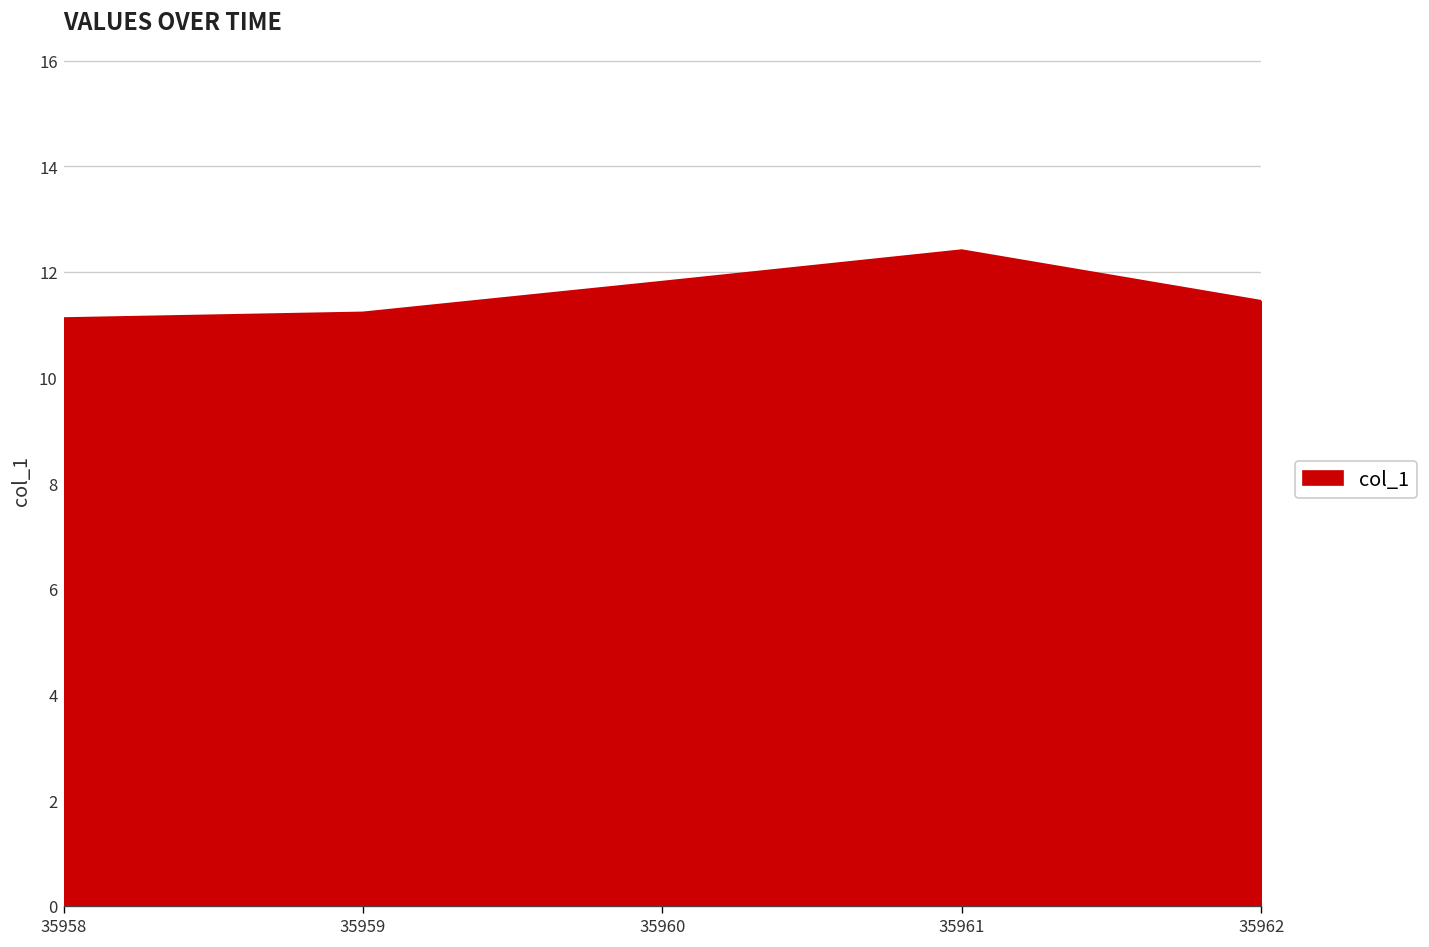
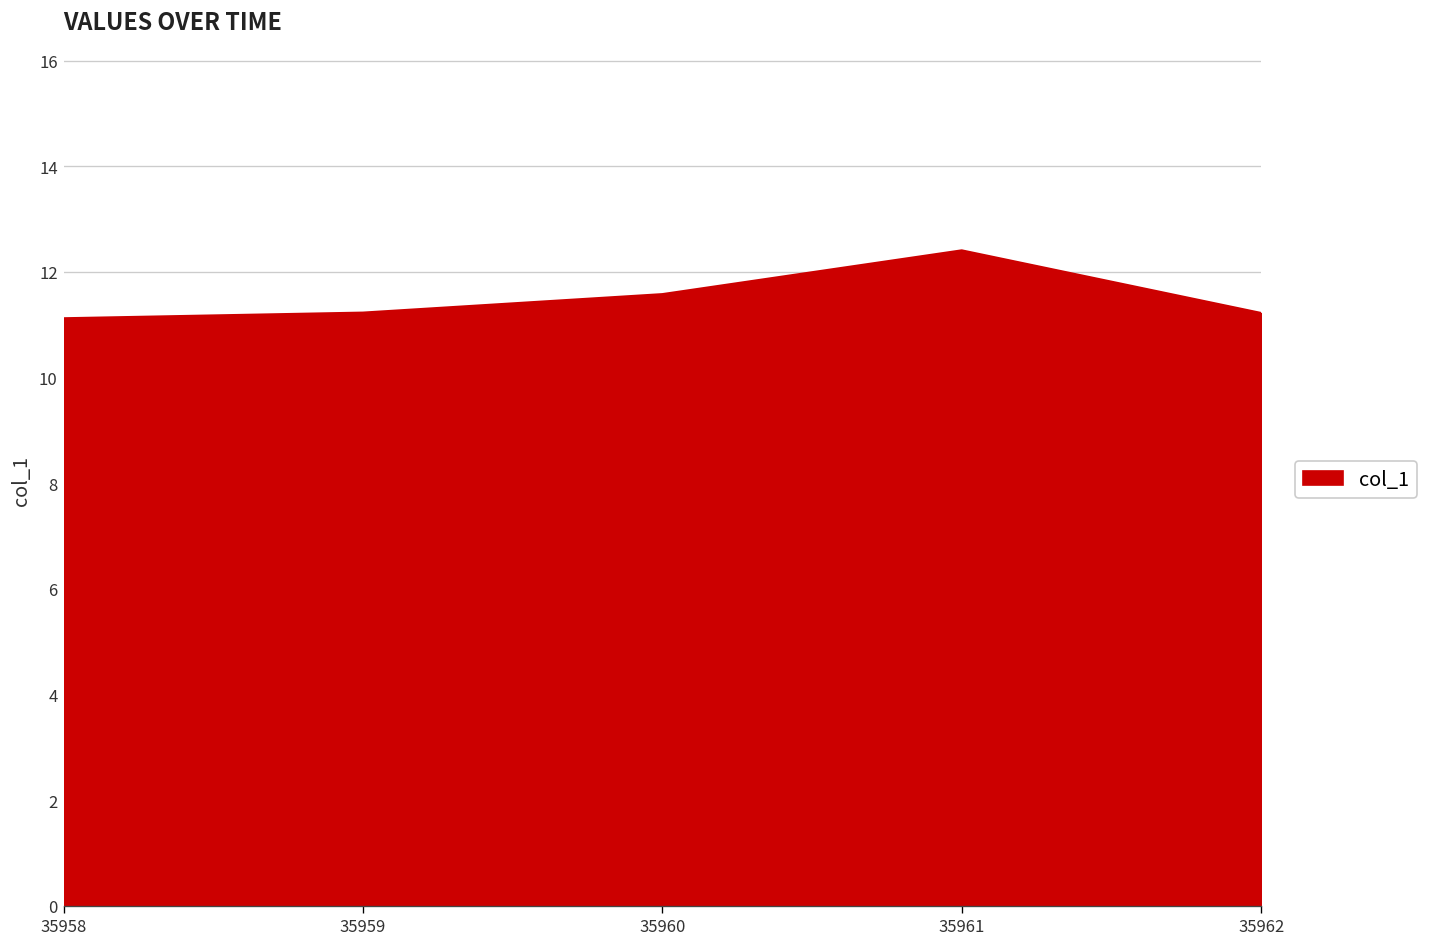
  {
    "35958": 11.1,
    "35959": 11.2,
-   "35960": 11.8,
+   "35960": 11.6,
    "35961": 12.4,
-   "35962": 11.4
+   "35962": 11.2
  }
